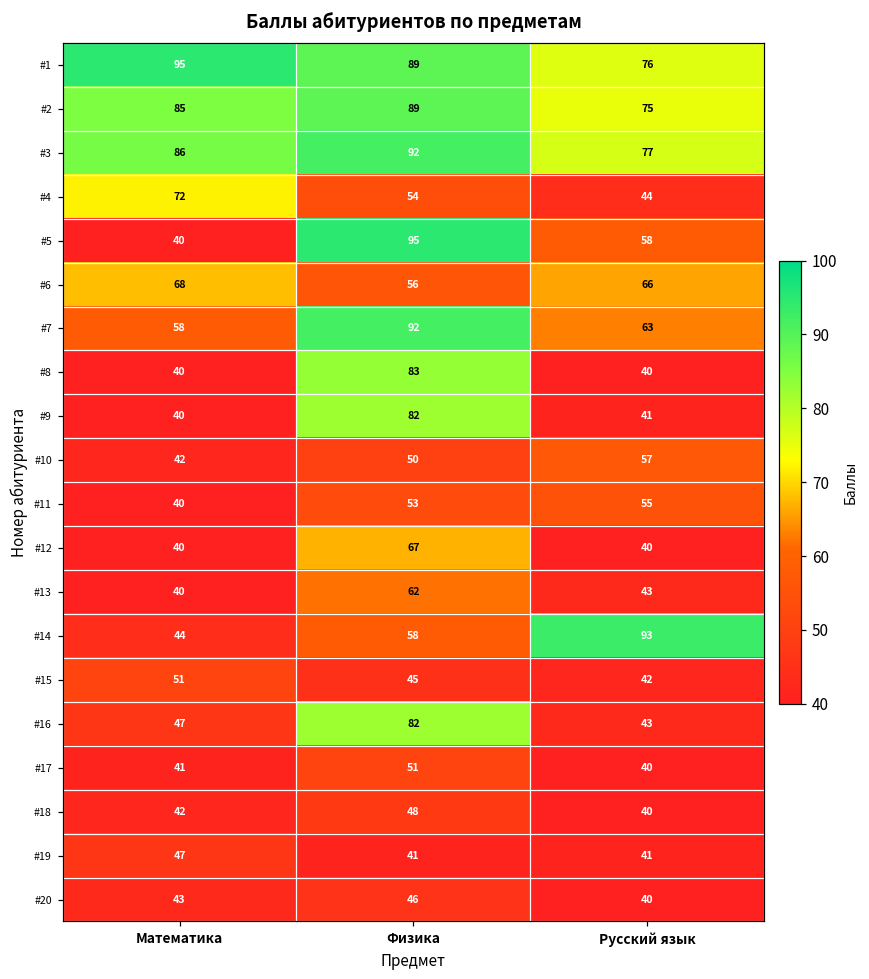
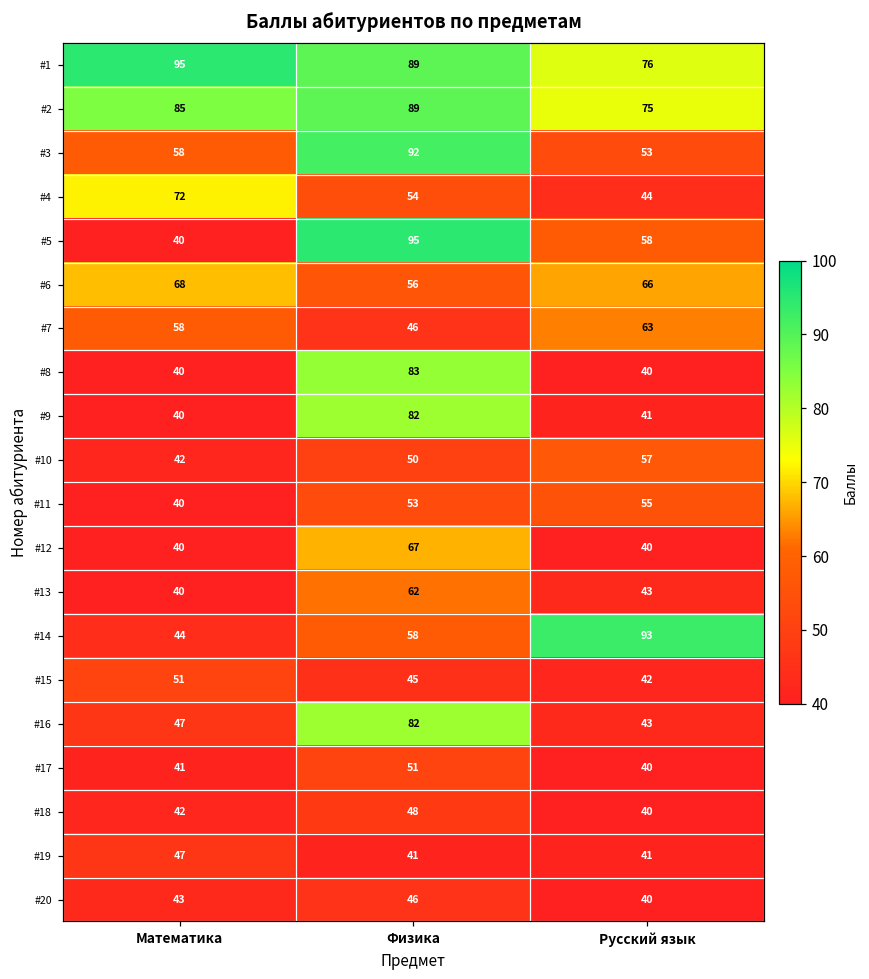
  {
    "#1": {
      "Математика": 95,
      "Физика": 89,
      "Русский язык": 76
    },
    "#2": {
      "Математика": 85,
      "Физика": 89,
      "Русский язык": 75
    },
    "#3": {
-     "Математика": 86,
+     "Математика": 58,
      "Физика": 92,
-     "Русский язык": 77
+     "Русский язык": 53
    },
    "#4": {
      "Математика": 72,
      "Физика": 54,
      "Русский язык": 44
    },
    "#5": {
      "Математика": 40,
      "Физика": 95,
      "Русский язык": 58
    },
    "#6": {
      "Математика": 68,
      "Физика": 56,
      "Русский язык": 66
    },
    "#7": {
      "Математика": 58,
-     "Физика": 92,
+     "Физика": 46,
      "Русский язык": 63
    },
    "#8": {
      "Математика": 40,
      "Физика": 83,
      "Русский язык": 40
    },
    "#9": {
      "Математика": 40,
      "Физика": 82,
      "Русский язык": 41
    },
    "#10": {
      "Математика": 42,
      "Физика": 50,
      "Русский язык": 57
    },
    "#11": {
      "Математика": 40,
      "Физика": 53,
      "Русский язык": 55
    },
    "#12": {
      "Математика": 40,
      "Физика": 67,
      "Русский язык": 40
    },
    "#13": {
      "Математика": 40,
      "Физика": 62,
      "Русский язык": 43
    },
    "#14": {
      "Математика": 44,
      "Физика": 58,
      "Русский язык": 93
    },
    "#15": {
      "Математика": 51,
      "Физика": 45,
      "Русский язык": 42
    },
    "#16": {
      "Математика": 47,
      "Физика": 82,
      "Русский язык": 43
    },
    "#17": {
      "Математика": 41,
      "Физика": 51,
      "Русский язык": 40
    },
    "#18": {
      "Математика": 42,
      "Физика": 48,
      "Русский язык": 40
    },
    "#19": {
      "Математика": 47,
      "Физика": 41,
      "Русский язык": 41
    },
    "#20": {
      "Математика": 43,
      "Физика": 46,
      "Русский язык": 40
    }
  }
